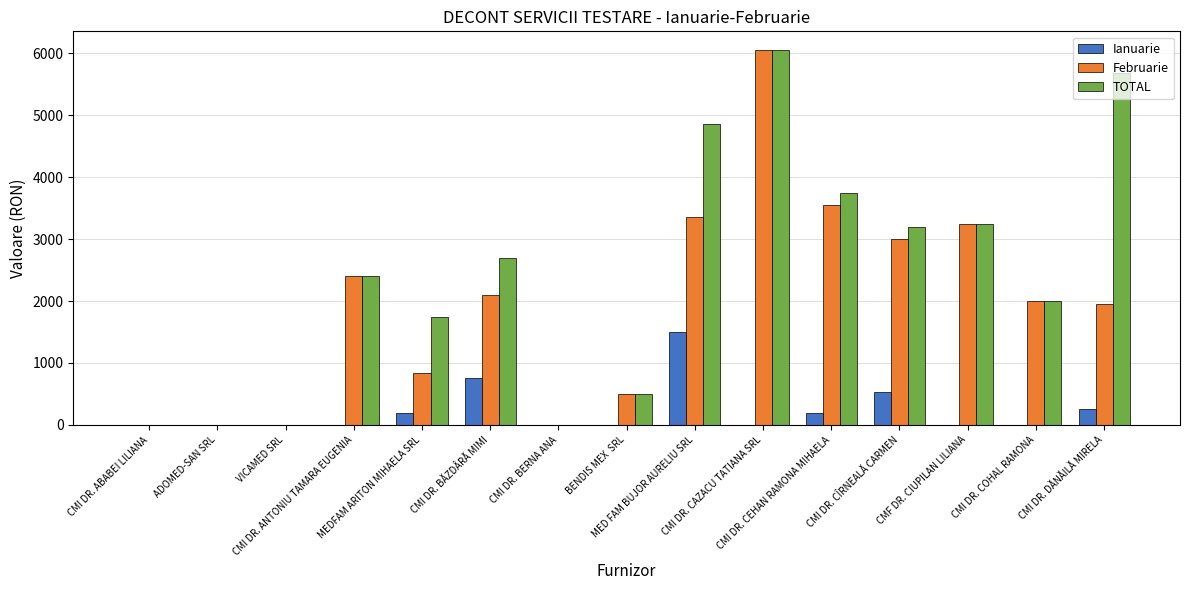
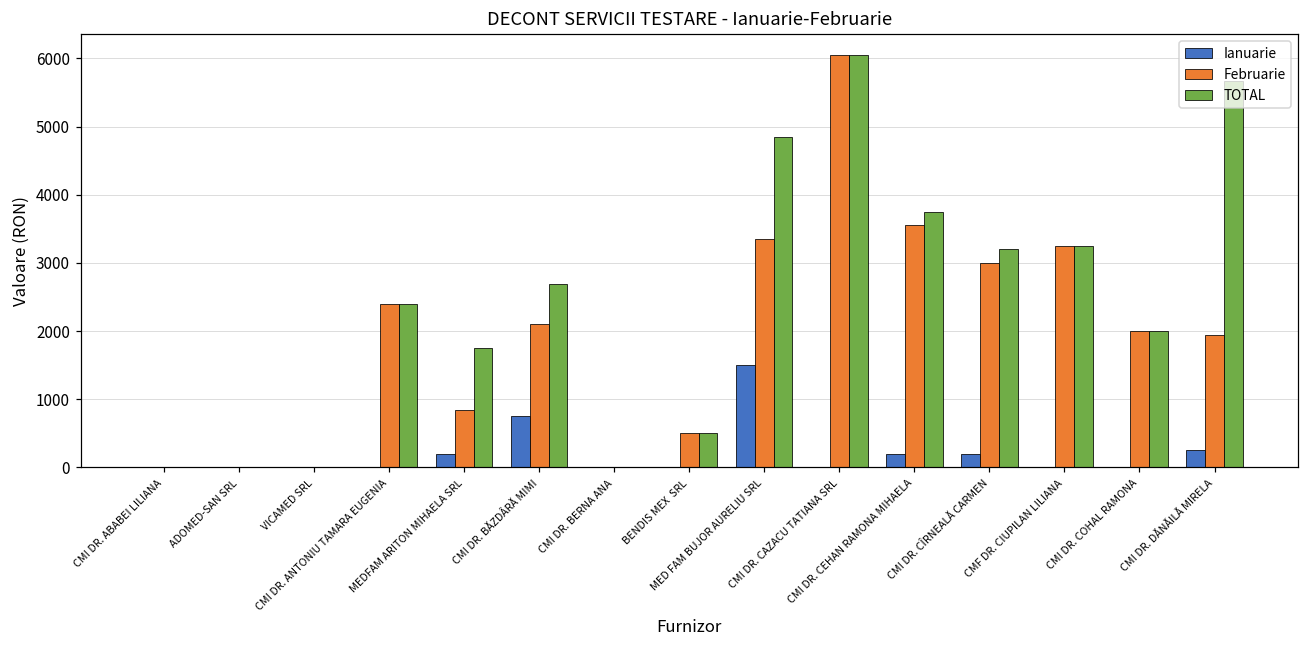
  {
    "Ianuarie": {
      "CMI DR. ABABEI LILIANA": 0,
      "ADOMED-SAN SRL": 0,
      "VICAMED SRL": 0,
      "CMI DR. ANTONIU TAMARA EUGENIA": 0,
      "MEDFAM ARITON MIHAELA SRL": 200,
      "CMI DR. BĂZDÂRĂ MIMI": 800,
      "CMI DR. BERNA ANA": 0,
      "BENDIS MEX SRL": 0,
      "MED FAM BUJOR AURELIU SRL": 1500,
      "CMI DR. CAZACU TATIANA SRL": 0,
      "CMI DR. CEHAN RAMONA MIHAELA": 200,
-     "CMI DR. CÎRNEALĂ CARMEN": 500,
+     "CMI DR. CÎRNEALĂ CARMEN": 200,
      "CMF DR. CIUPILAN LILIANA": 0,
      "CMI DR. COHAL RAMONA": 0,
      "CMI DR. DĂNĂILĂ MIRELA": 300
    },
    "Februarie": {
      "CMI DR. ABABEI LILIANA": 0,
      "ADOMED-SAN SRL": 0,
      "VICAMED SRL": 0,
      "CMI DR. ANTONIU TAMARA EUGENIA": 2400,
      "MEDFAM ARITON MIHAELA SRL": 800,
      "CMI DR. BĂZDÂRĂ MIMI": 2100,
      "CMI DR. BERNA ANA": 0,
      "BENDIS MEX SRL": 500,
      "MED FAM BUJOR AURELIU SRL": 3400,
      "CMI DR. CAZACU TATIANA SRL": 6100,
      "CMI DR. CEHAN RAMONA MIHAELA": 3600,
      "CMI DR. CÎRNEALĂ CARMEN": 3000,
      "CMF DR. CIUPILAN LILIANA": 3300,
      "CMI DR. COHAL RAMONA": 2000,
      "CMI DR. DĂNĂILĂ MIRELA": 2000
    },
    "TOTAL": {
      "CMI DR. ABABEI LILIANA": 0,
      "ADOMED-SAN SRL": 0,
      "VICAMED SRL": 0,
      "CMI DR. ANTONIU TAMARA EUGENIA": 2400,
      "MEDFAM ARITON MIHAELA SRL": 1800,
      "CMI DR. BĂZDÂRĂ MIMI": 2700,
      "CMI DR. BERNA ANA": 0,
      "BENDIS MEX SRL": 500,
      "MED FAM BUJOR AURELIU SRL": 4900,
      "CMI DR. CAZACU TATIANA SRL": 6100,
      "CMI DR. CEHAN RAMONA MIHAELA": 3800,
      "CMI DR. CÎRNEALĂ CARMEN": 3200,
      "CMF DR. CIUPILAN LILIANA": 3300,
      "CMI DR. COHAL RAMONA": 2000
    }
  }
